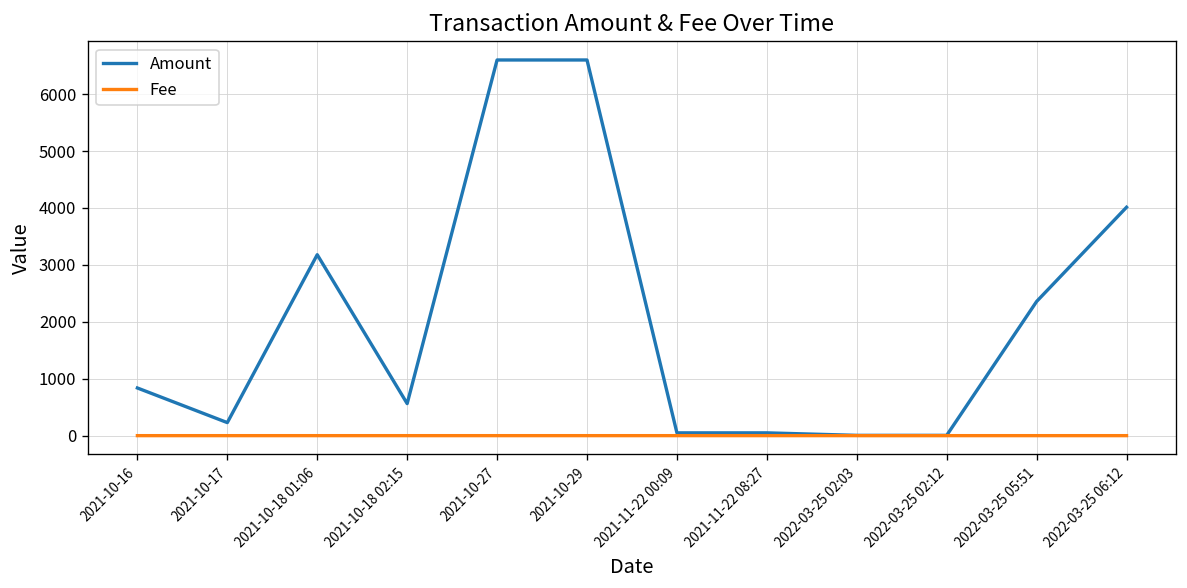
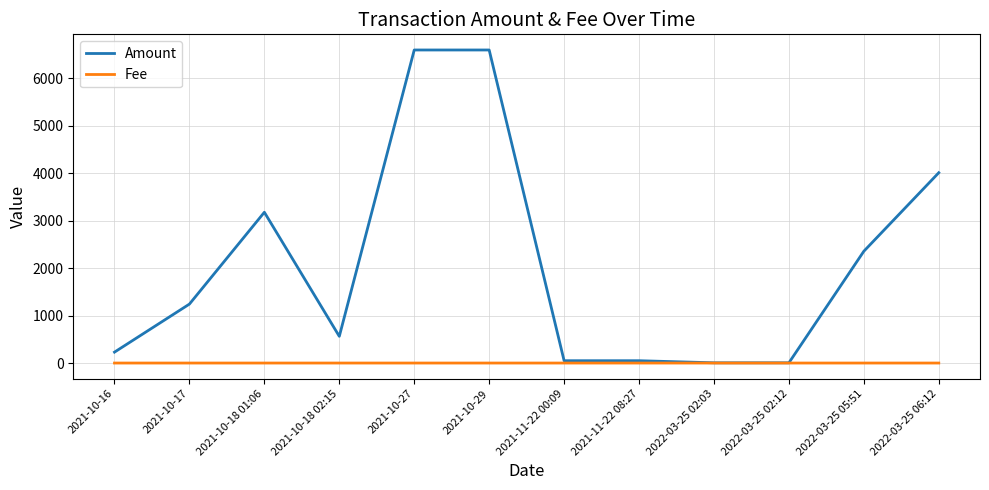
  {
    "Amount": {
-     "2021-10-16": 800,
-     "2021-10-17": 200,
+     "2021-10-16": 200,
+     "2021-10-17": 1200,
      "2021-10-18 01:06": 3200,
      "2021-10-18 02:15": 600,
      "2021-10-27": 6600,
      "2021-10-29": 6600,
      "2022-03-25 05:51": 2400,
      "2022-03-25 06:12": 4000
    },
    "Fee": {
      "2021-10-16": 0,
      "2021-10-17": 0,
      "2021-10-18 01:06": 0,
      "2021-10-18 02:15": 0,
      "2021-10-27": 0,
      "2021-10-29": 0,
      "2022-03-25 05:51": 0,
      "2022-03-25 06:12": 0
    }
  }
